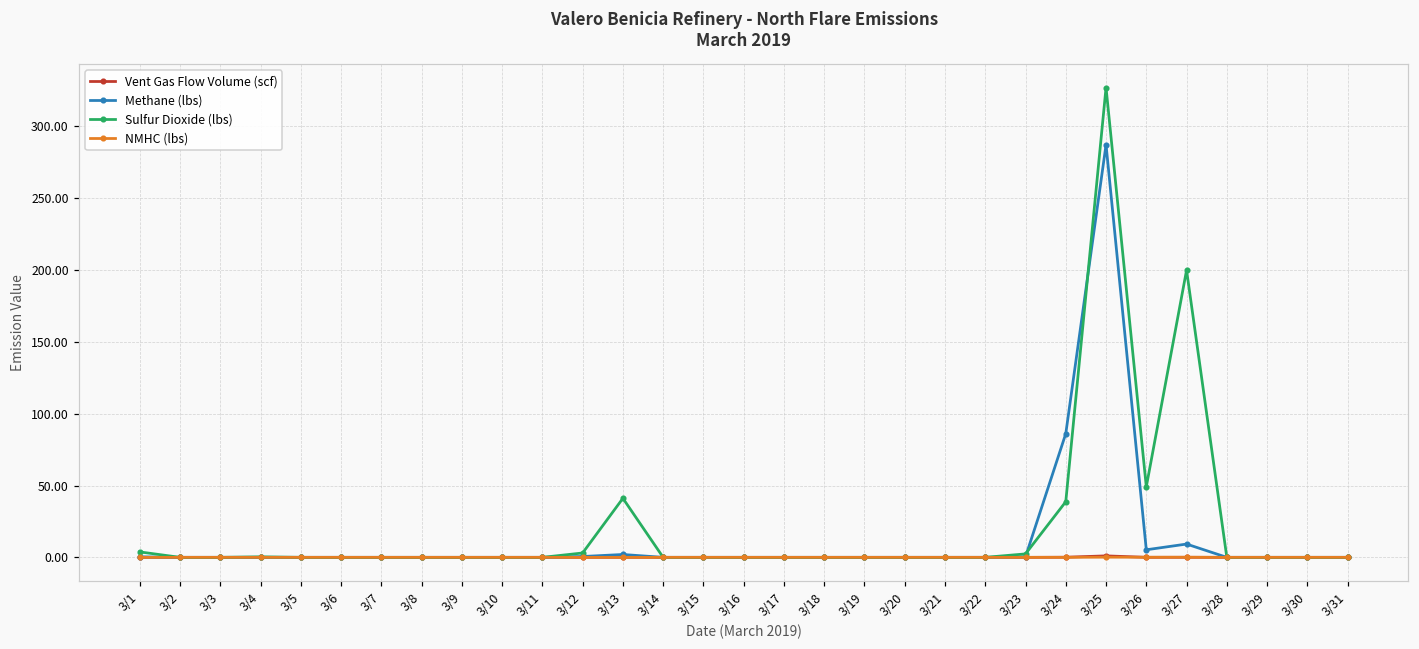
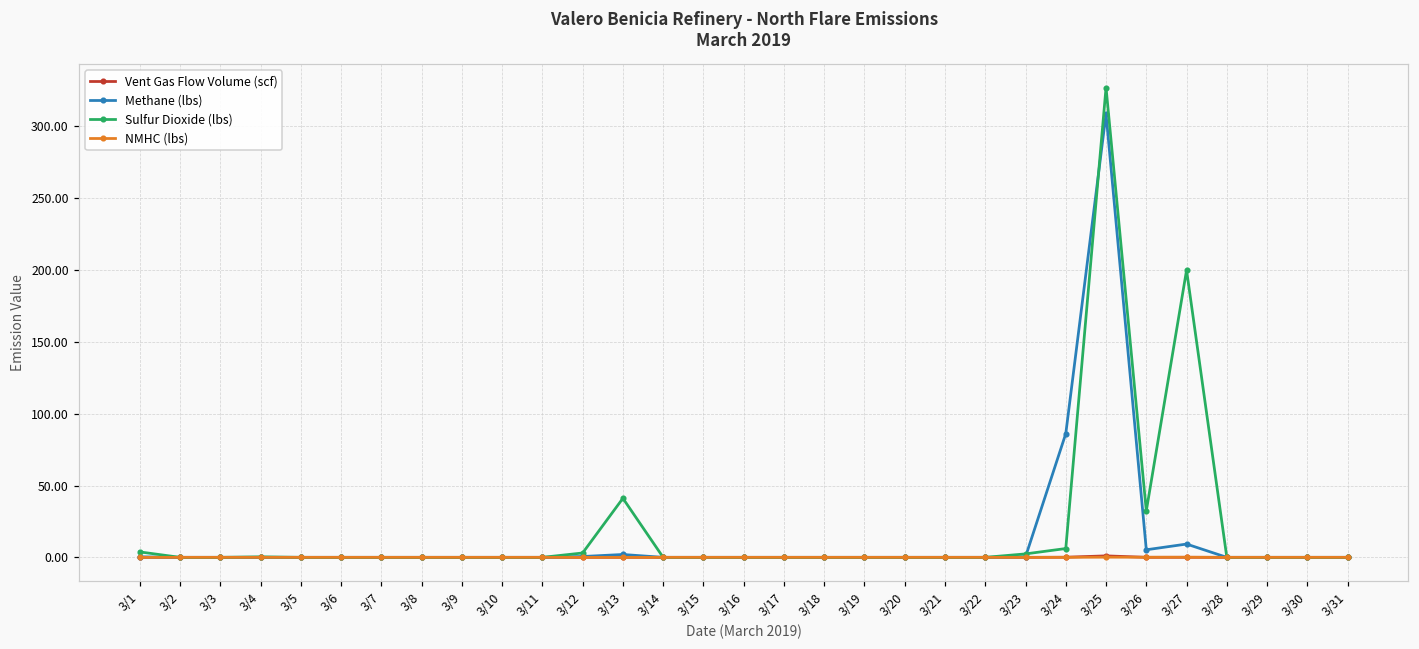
  {
    "Methane (lbs)": {
      "3/13": 2,
      "3/24": 86,
-     "3/25": 287,
+     "3/25": 309,
      "3/26": 5,
      "3/27": 9
    },
    "Sulfur Dioxide (lbs)": {
      "3/1": 4,
      "3/12": 3,
      "3/13": 41,
      "3/23": 2,
-     "3/24": 39,
+     "3/24": 6,
      "3/25": 327,
-     "3/26": 49,
+     "3/26": 32,
      "3/27": 200
    }
  }
